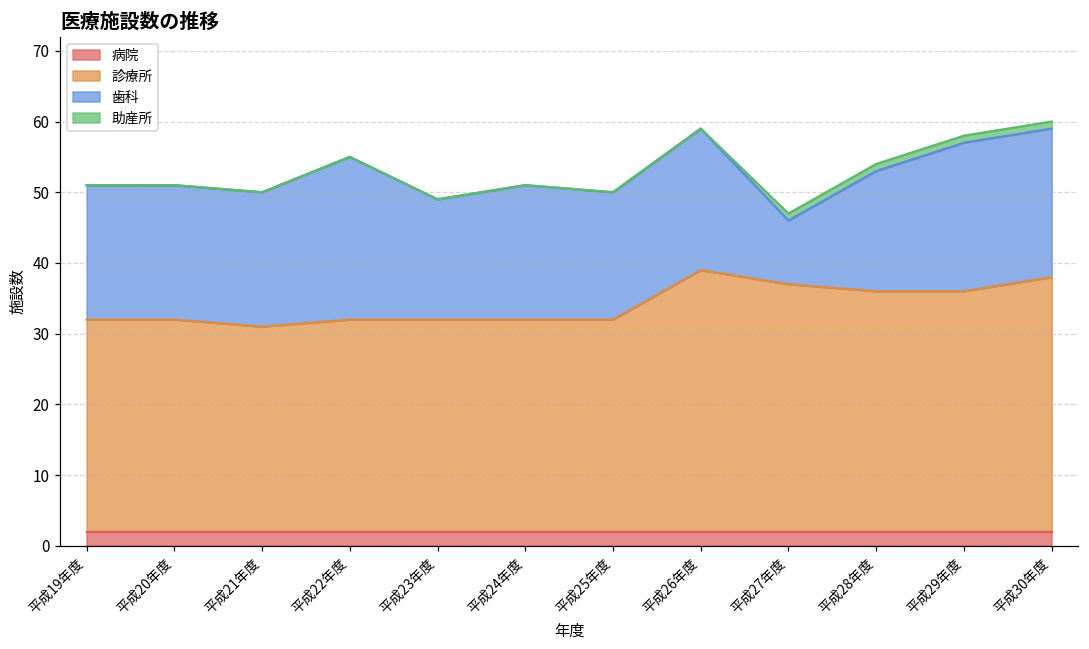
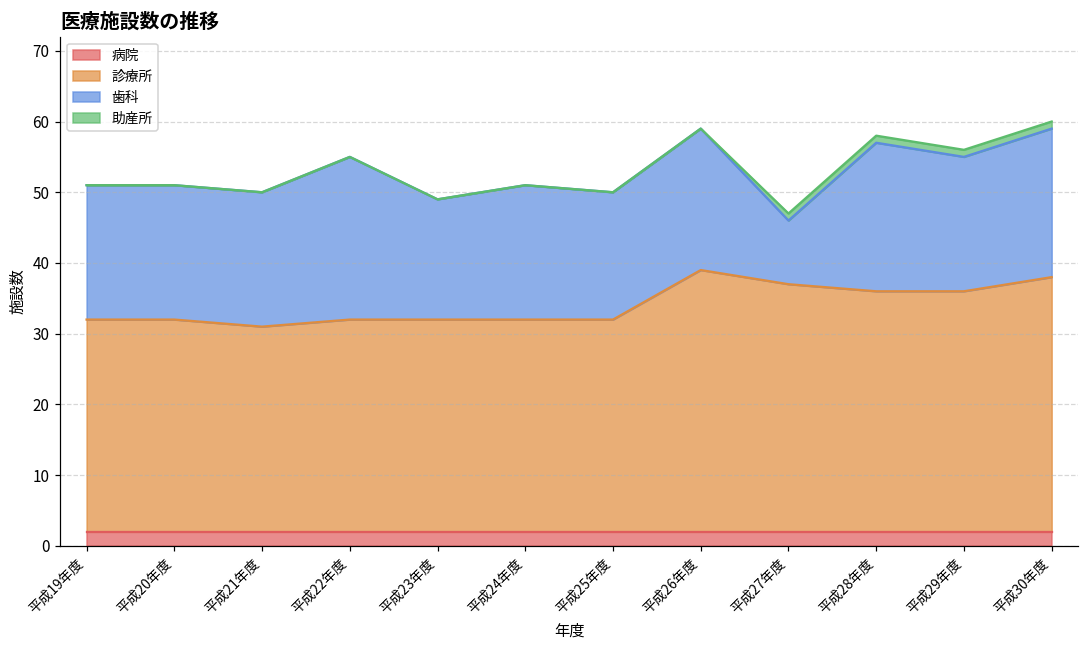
  {
    "歯科": {
      "平成27年度": 9,
-     "平成28年度": 17,
-     "平成29年度": 21,
+     "平成28年度": 21,
+     "平成29年度": 19,
      "平成30年度": 21
    },
    "助産所": {
      "平成27年度": 1,
      "平成28年度": 1,
      "平成29年度": 1,
      "平成30年度": 1
    }
  }
